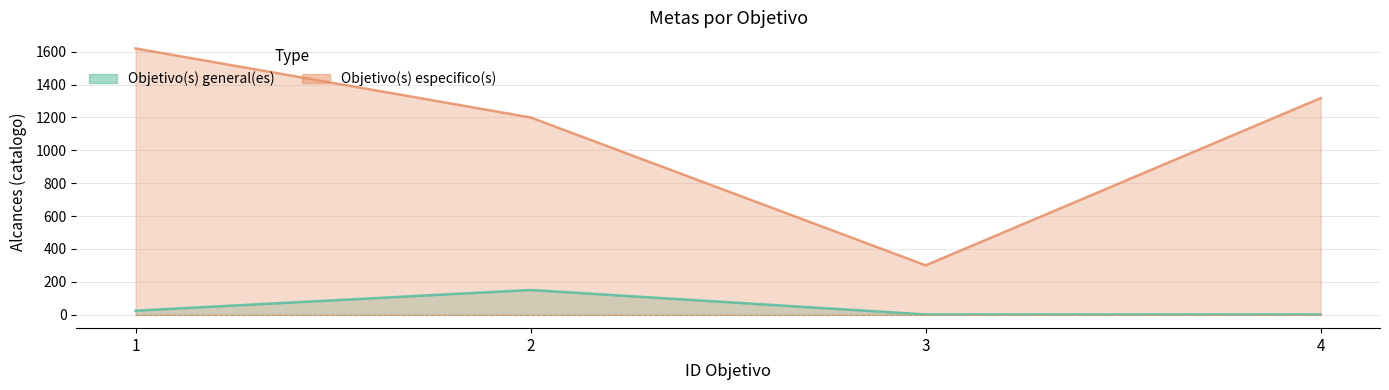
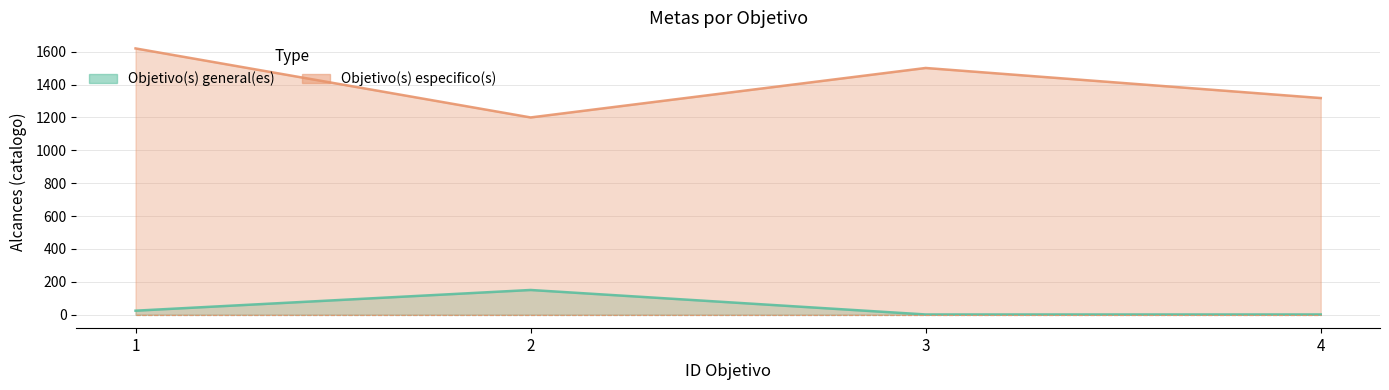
  {
    "Objetivo(s) especifico(s)": {
      "1": 1620,
      "2": 1200,
-     "3": 300,
+     "3": 1500,
      "4": 1320
    }
  }
